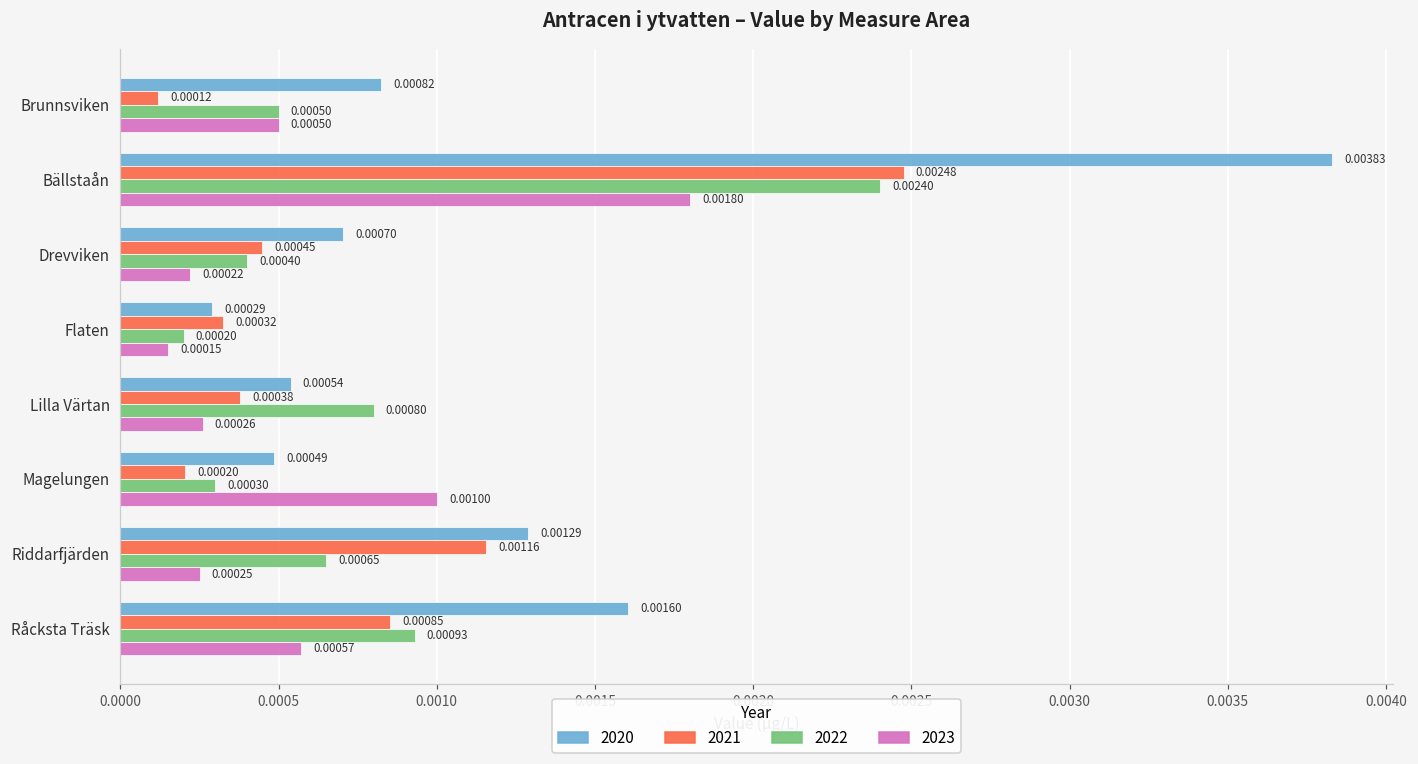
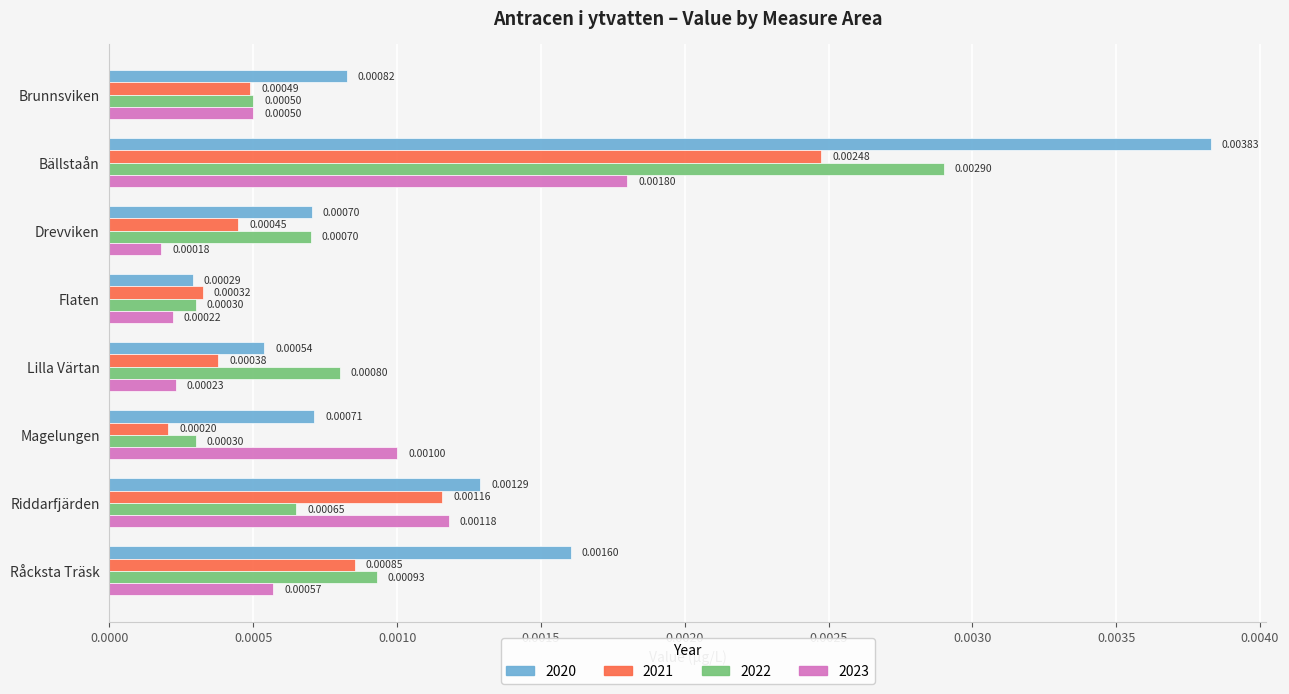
  {
    "2020": {
      "Brunnsviken": 0.00082,
      "Bällstaån": 0.00383,
      "Drevviken": 0.00070,
      "Flaten": 0.00029,
      "Lilla Värtan": 0.00054,
-     "Magelungen": 0.00049,
+     "Magelungen": 0.00071,
      "Riddarfjärden": 0.00129,
      "Råcksta Träsk": 0.00160
    },
    "2021": {
-     "Brunnsviken": 0.00012,
+     "Brunnsviken": 0.00049,
      "Bällstaån": 0.00248,
      "Drevviken": 0.00045,
      "Flaten": 0.00032,
      "Lilla Värtan": 0.00038,
      "Magelungen": 0.00020,
      "Riddarfjärden": 0.00116,
      "Råcksta Träsk": 0.00085
    },
    "2022": {
      "Brunnsviken": 0.00050,
-     "Bällstaån": 0.00240,
-     "Drevviken": 0.00040,
-     "Flaten": 0.00020,
+     "Bällstaån": 0.00290,
+     "Drevviken": 0.00070,
+     "Flaten": 0.00030,
      "Lilla Värtan": 0.00080,
      "Magelungen": 0.00030,
      "Riddarfjärden": 0.00065,
      "Råcksta Träsk": 0.00093
    },
    "2023": {
      "Brunnsviken": 0.00050,
      "Bällstaån": 0.00180,
-     "Drevviken": 0.00022,
-     "Flaten": 0.00015,
-     "Lilla Värtan": 0.00026,
+     "Drevviken": 0.00018,
+     "Flaten": 0.00022,
+     "Lilla Värtan": 0.00023,
      "Magelungen": 0.00100,
-     "Riddarfjärden": 0.00025,
+     "Riddarfjärden": 0.00118,
      "Råcksta Träsk": 0.00057
    }
  }
